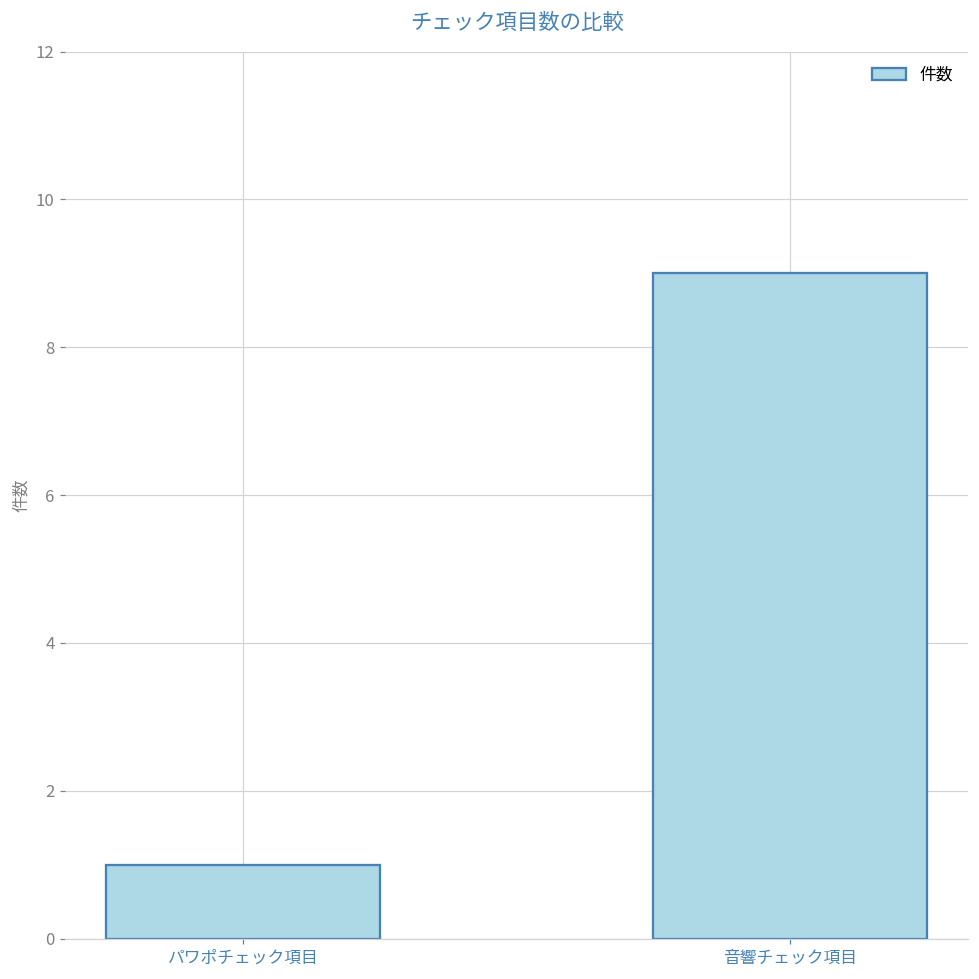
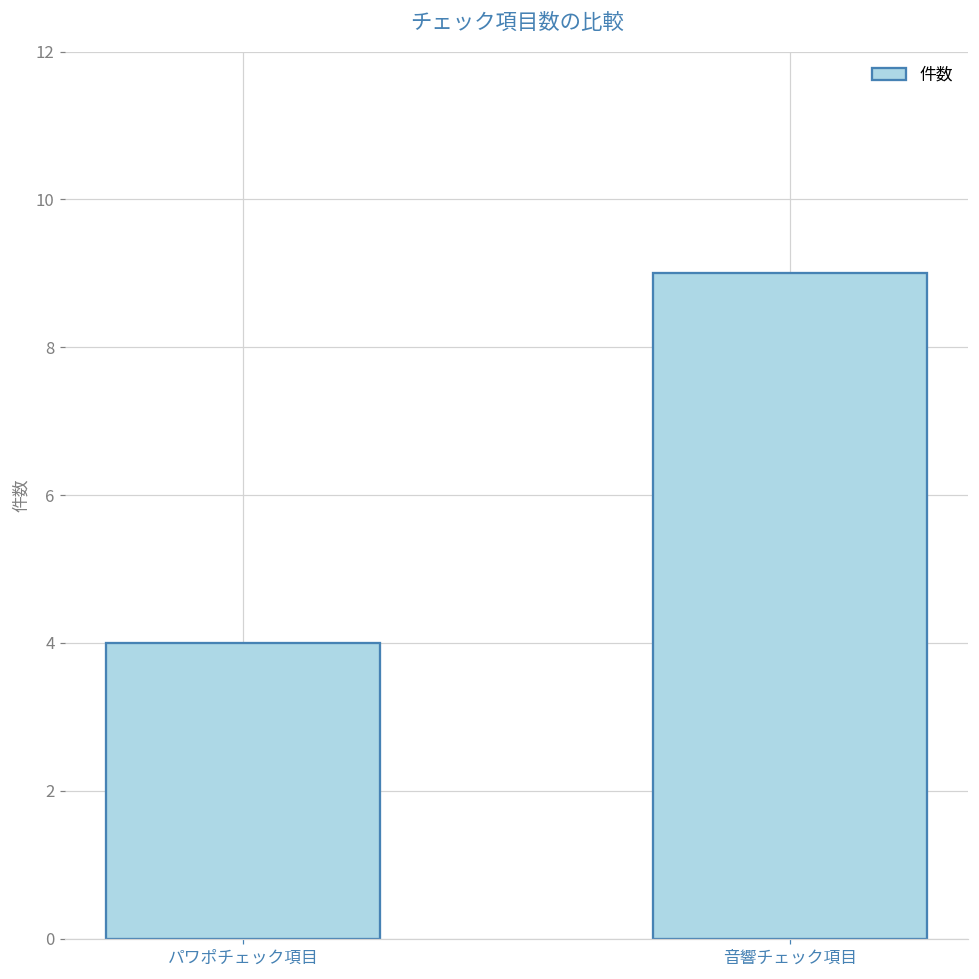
  {
-   "パワポチェック項目": 1,
+   "パワポチェック項目": 4,
    "音響チェック項目": 9
  }
